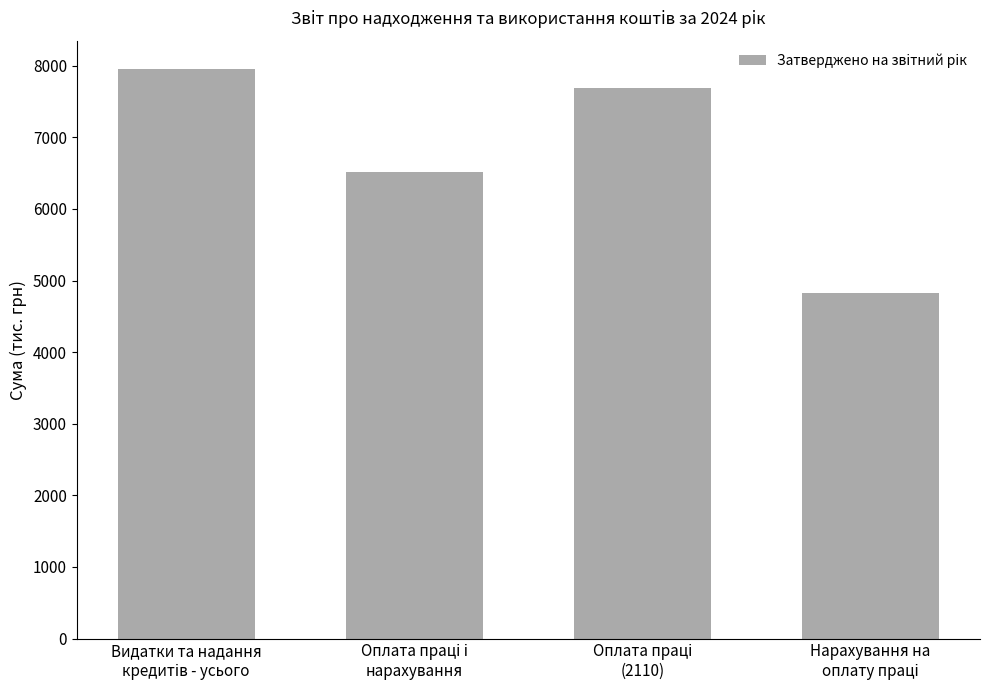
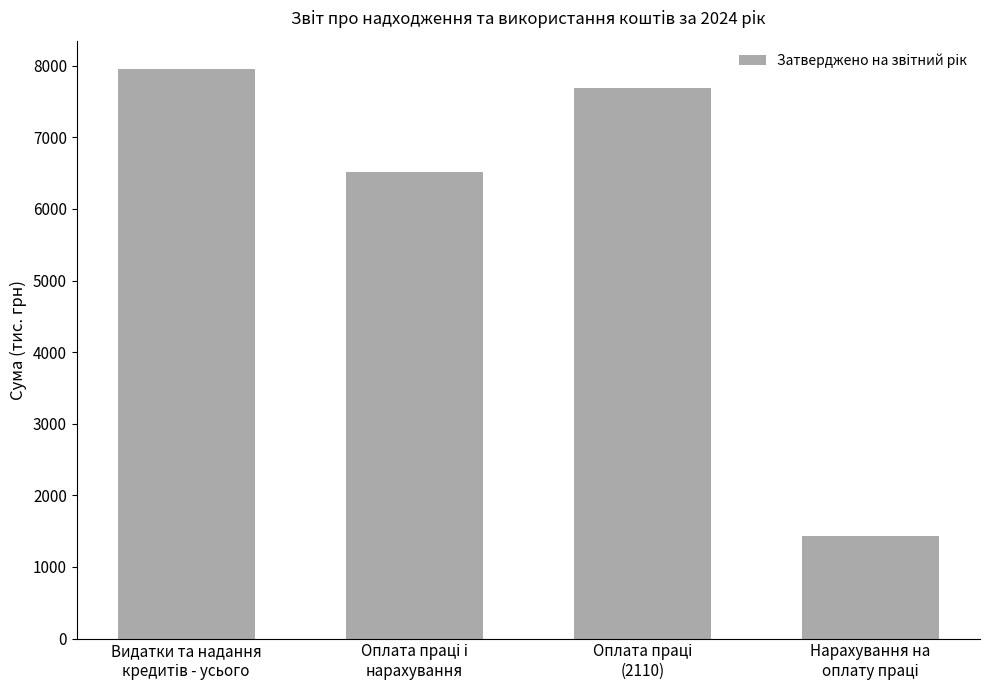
  {
    "Видатки та надання кредитів - усього": 8000,
    "Оплата праці і нарахування": 6500,
    "Оплата праці (2110)": 7700,
-   "Нарахування на оплату праці": 4800
+   "Нарахування на оплату праці": 1400
  }
